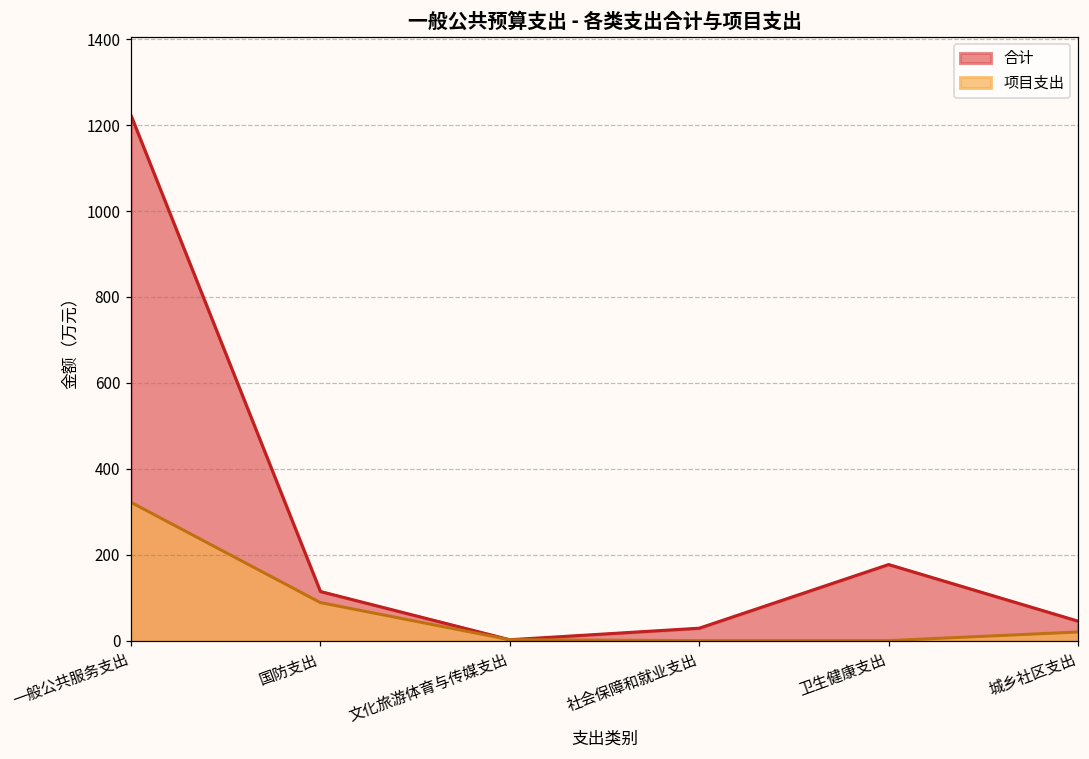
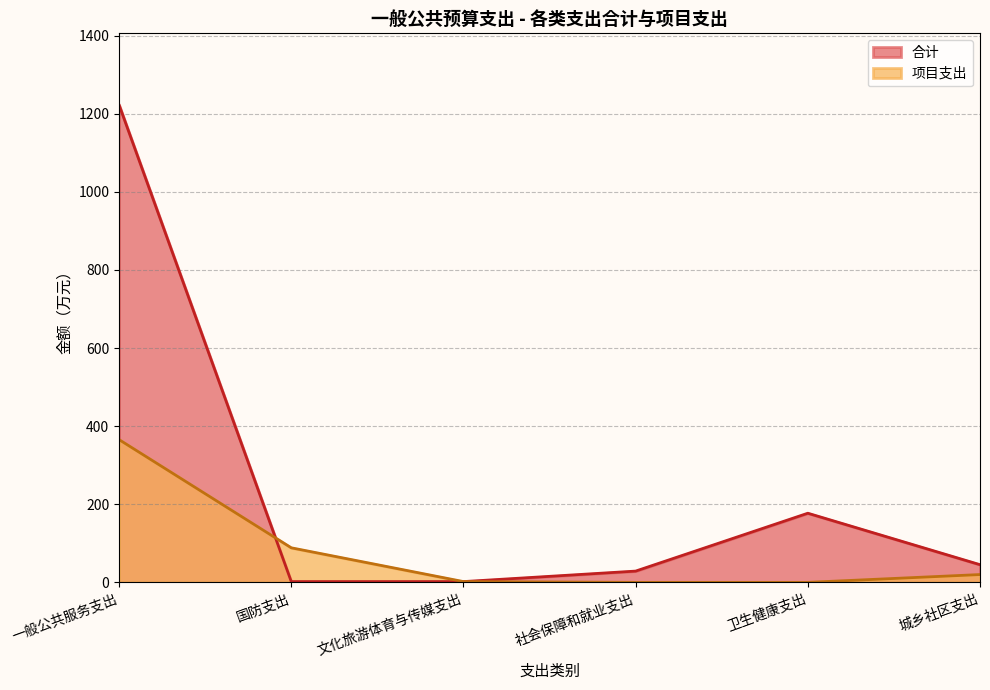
  {
    "合计": {
      "一般公共服务支出": 1220,
-     "国防支出": 110,
+     "国防支出": 0,
      "社会保障和就业支出": 30,
      "卫生健康支出": 180,
      "城乡社区支出": 50
    },
    "项目支出": {
-     "一般公共服务支出": 320,
+     "一般公共服务支出": 370,
      "国防支出": 90,
      "社会保障和就业支出": 0,
      "卫生健康支出": 0,
      "城乡社区支出": 20
    }
  }
